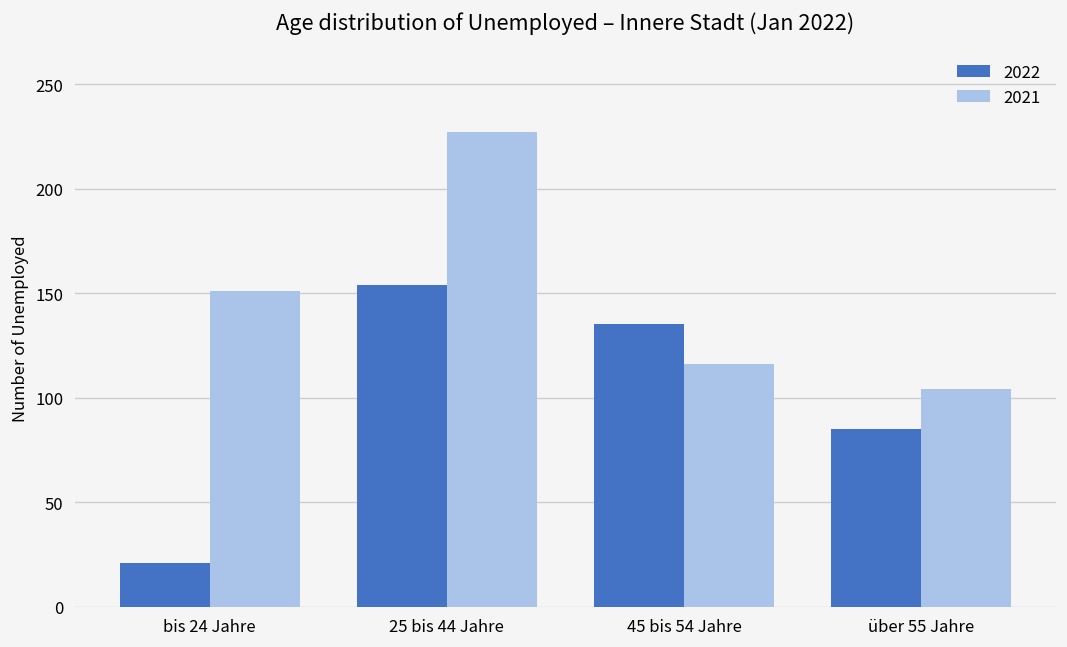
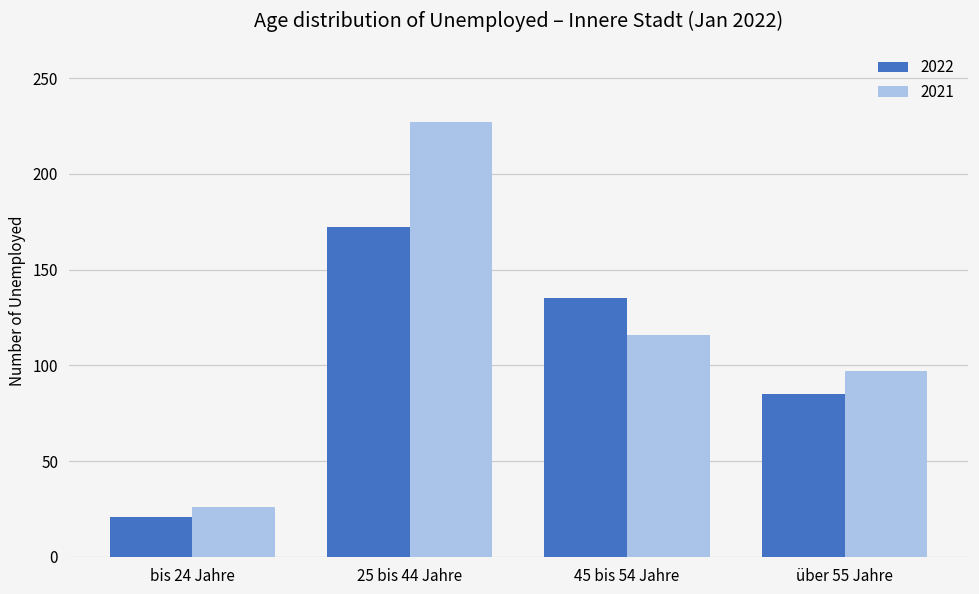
  {
    "2022": {
      "bis 24 Jahre": 21,
-     "25 bis 44 Jahre": 154,
+     "25 bis 44 Jahre": 172,
      "45 bis 54 Jahre": 135,
      "über 55 Jahre": 85
    },
    "2021": {
-     "bis 24 Jahre": 151,
+     "bis 24 Jahre": 26,
      "25 bis 44 Jahre": 227,
      "45 bis 54 Jahre": 116,
-     "über 55 Jahre": 104
+     "über 55 Jahre": 97
    }
  }
